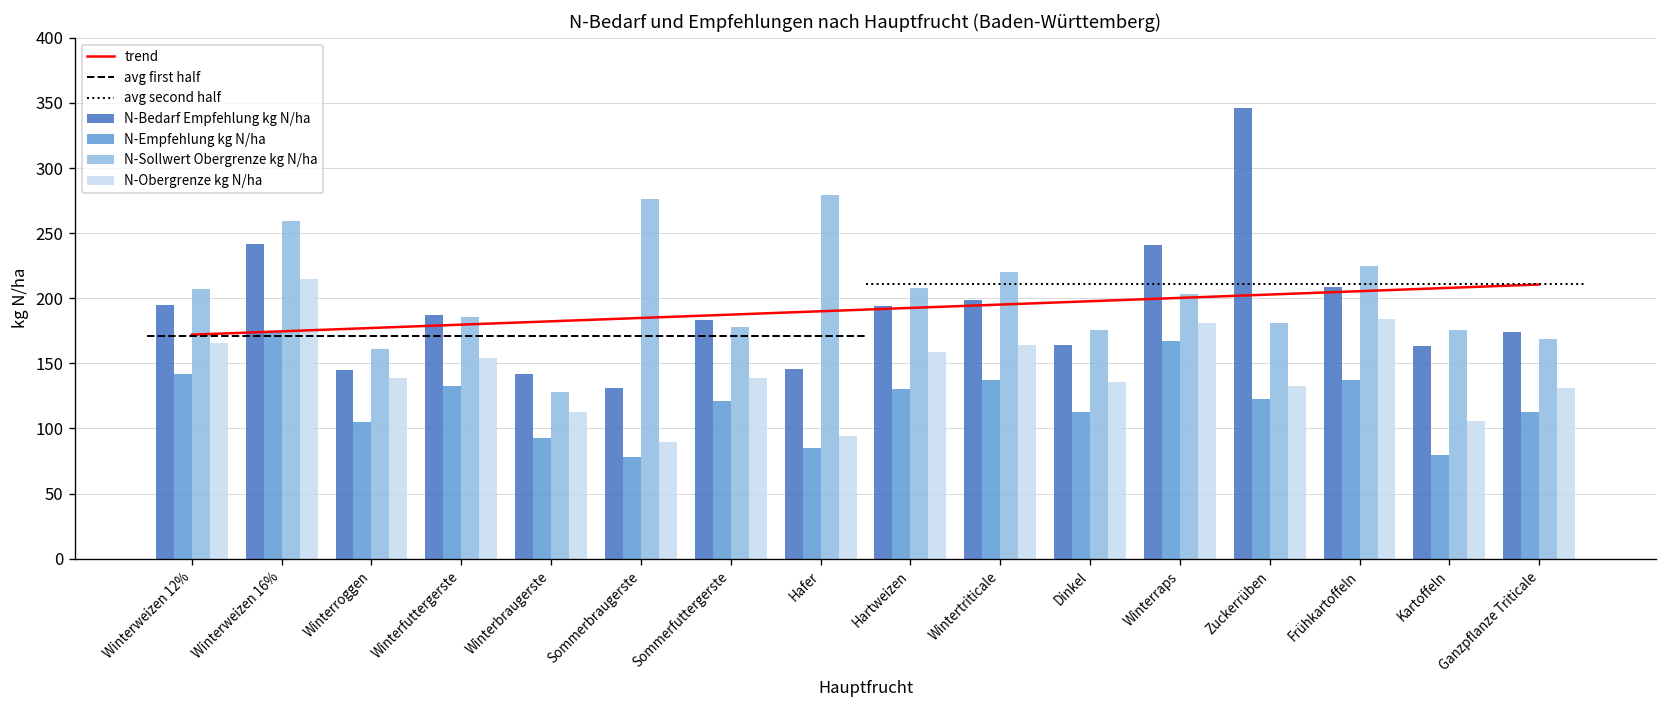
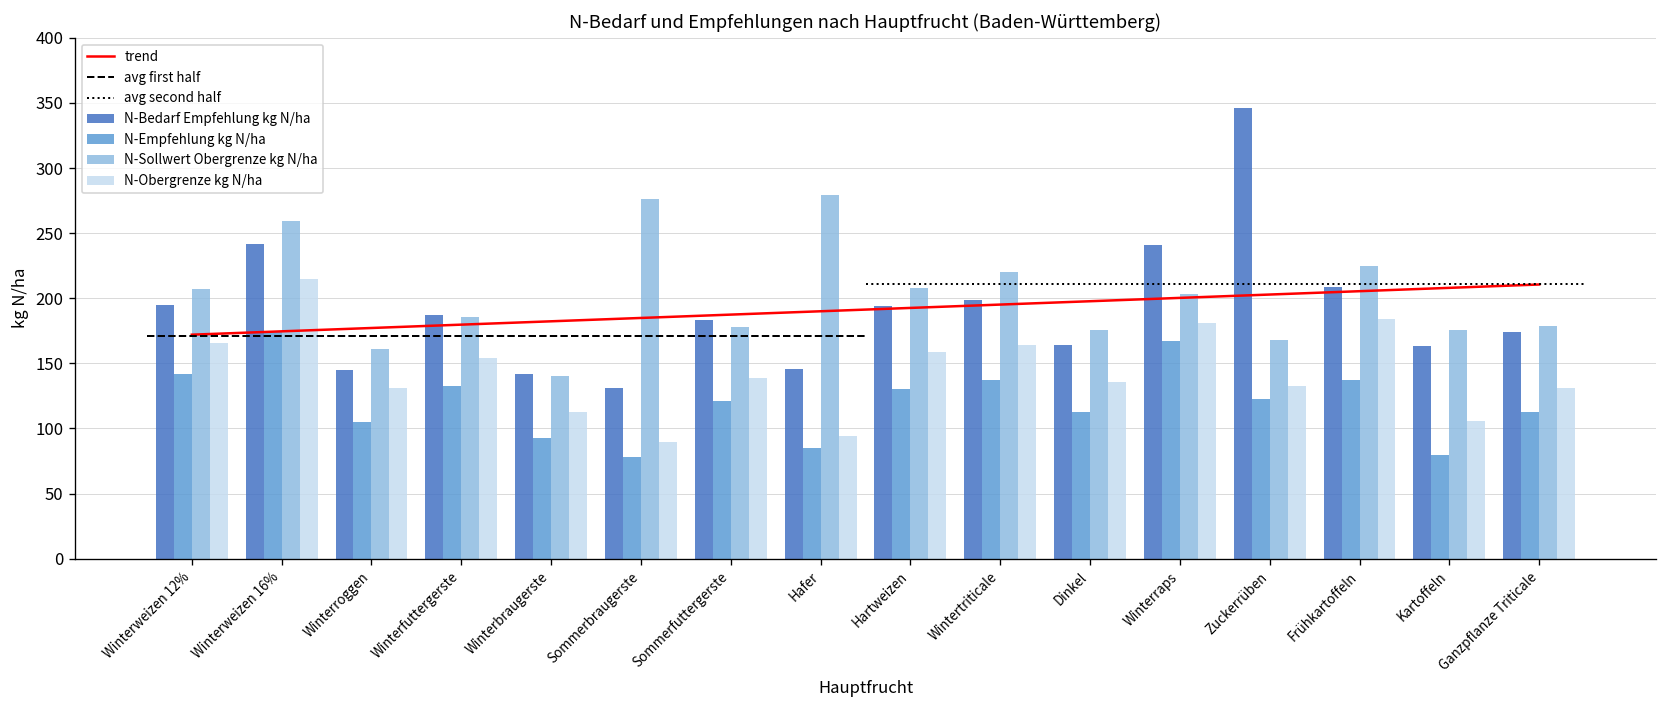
  {
    "trend": {
      "Winterweizen 12%": 172,
      "Winterweizen 16%": 175,
      "Winterroggen": 177,
      "Winterfuttergerste": 180,
      "Winterbraugerste": 182,
      "Sommerbraugerste": 185,
      "Sommerfuttergerste": 187,
      "Hafer": 190,
      "Hartweizen": 193,
      "Wintertriticale": 195,
      "Dinkel": 198,
      "Winterraps": 200,
      "Zuckerrüben": 203,
      "Frühkartoffeln": 205,
      "Kartoffeln": 208,
      "Ganzpflanze Triticale": 211
    },
    "N-Sollwert Obergrenze kg N/ha": {
      "Winterweizen 12%": 207,
      "Winterweizen 16%": 259,
      "Winterroggen": 161,
      "Winterfuttergerste": 186,
-     "Winterbraugerste": 128,
+     "Winterbraugerste": 140,
      "Sommerbraugerste": 276,
      "Sommerfuttergerste": 178,
      "Hafer": 279,
      "Hartweizen": 208,
      "Wintertriticale": 220,
      "Dinkel": 176,
      "Winterraps": 203,
-     "Zuckerrüben": 181,
+     "Zuckerrüben": 168,
      "Frühkartoffeln": 225,
      "Kartoffeln": 176,
-     "Ganzpflanze Triticale": 169
+     "Ganzpflanze Triticale": 179
    },
    "N-Obergrenze kg N/ha": {
      "Winterweizen 12%": 166,
      "Winterweizen 16%": 215,
-     "Winterroggen": 139,
+     "Winterroggen": 131,
      "Winterfuttergerste": 154,
      "Winterbraugerste": 113,
      "Sommerbraugerste": 90,
      "Sommerfuttergerste": 139,
      "Hafer": 94,
      "Hartweizen": 159,
      "Wintertriticale": 164,
      "Dinkel": 136,
      "Winterraps": 181,
      "Zuckerrüben": 133,
      "Frühkartoffeln": 184,
      "Kartoffeln": 106,
      "Ganzpflanze Triticale": 131
    }
  }
